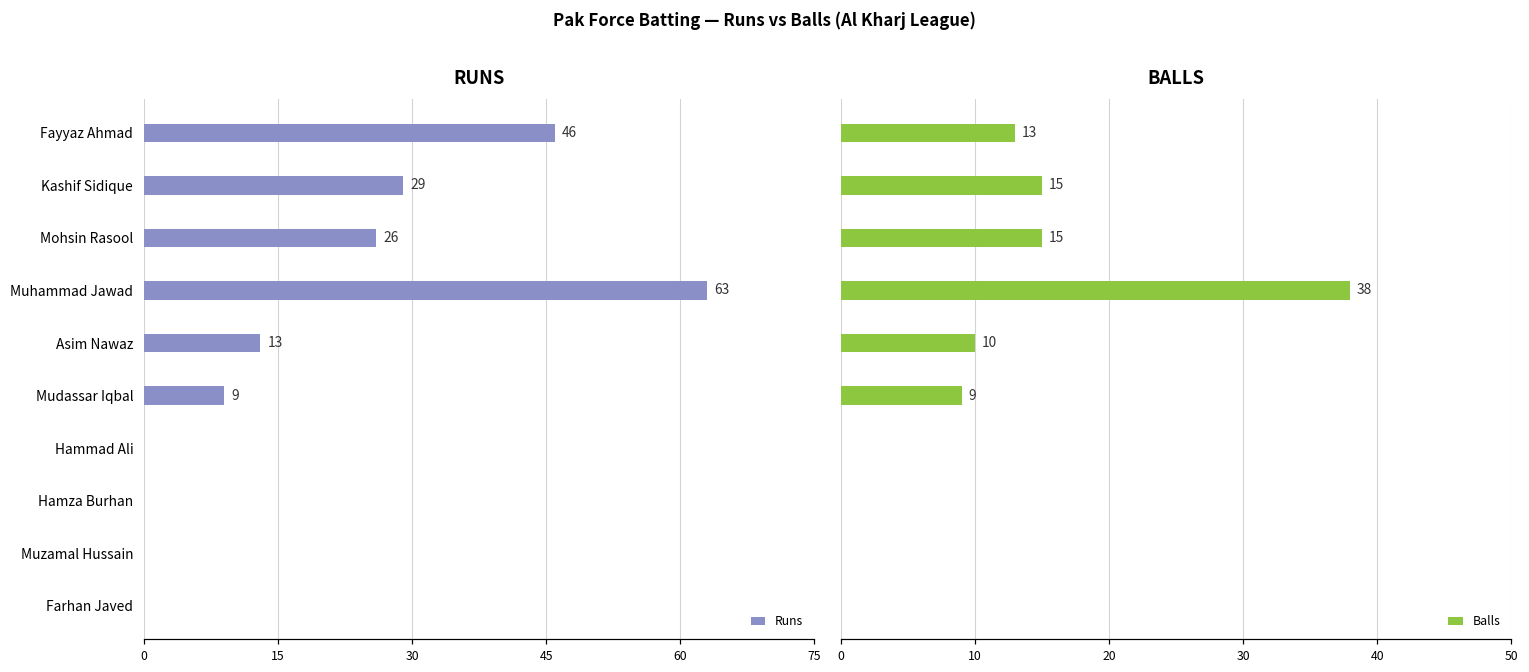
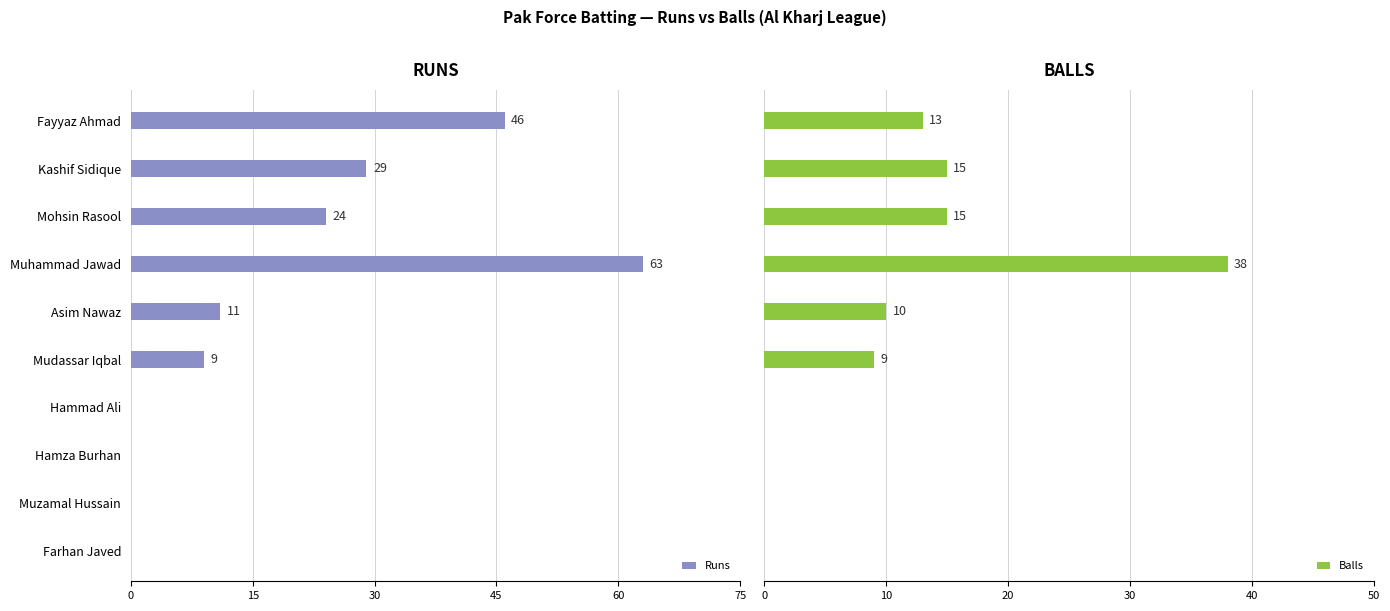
  {
    "RUNS": {
      "Fayyaz Ahmad": 46,
      "Kashif Sidique": 29,
-     "Mohsin Rasool": 26,
+     "Mohsin Rasool": 24,
      "Muhammad Jawad": 63,
-     "Asim Nawaz": 13,
+     "Asim Nawaz": 11,
      "Mudassar Iqbal": 9
    }
  }
